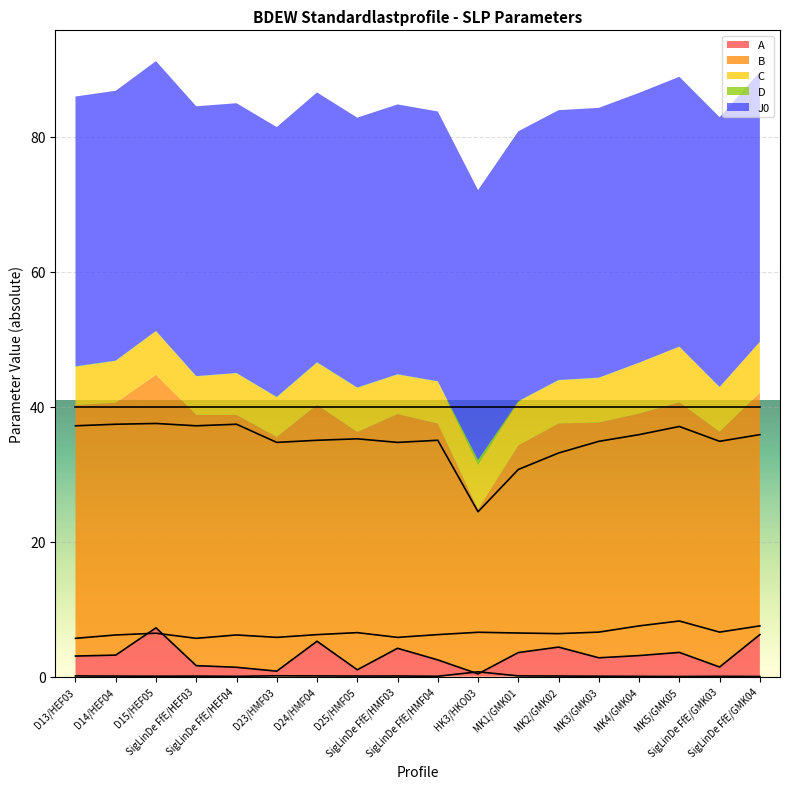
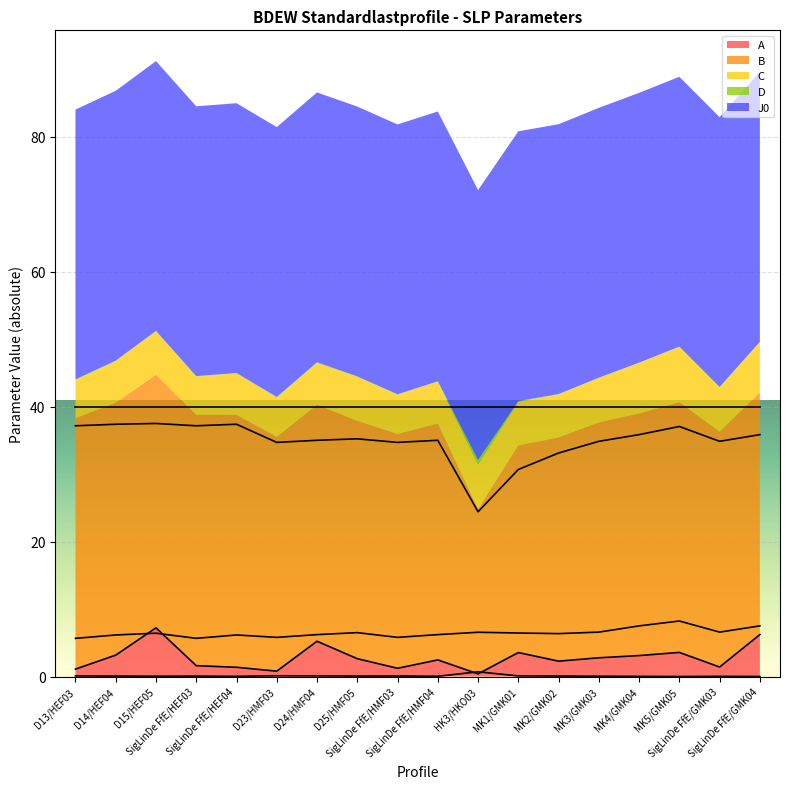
  {
    "A": {
-     "D13/HEF03": 3,
+     "D13/HEF03": 1,
      "D14/HEF04": 3,
      "D15/HEF05": 7,
      "SigLinDe FfE/HEF03": 2,
      "SigLinDe FfE/HEF04": 1,
      "D23/HMF03": 1,
      "D24/HMF04": 5,
-     "D25/HMF05": 1,
-     "SigLinDe FfE/HMF03": 4,
+     "D25/HMF05": 3,
+     "SigLinDe FfE/HMF03": 1,
      "SigLinDe FfE/HMF04": 2,
      "MK1/GMK01": 4,
-     "MK2/GMK02": 4,
+     "MK2/GMK02": 2,
      "MK3/GMK03": 3,
      "MK4/GMK04": 3,
      "MK5/GMK05": 4,
      "SigLinDe FfE/GMK03": 1,
      "SigLinDe FfE/GMK04": 6
    },
    "B": {
      "D14/HEF04": 37,
      "D15/HEF05": 38,
      "SigLinDe FfE/HEF03": 37,
      "SigLinDe FfE/HEF04": 37,
      "D23/HMF03": 35,
      "D25/HMF05": 35,
      "SigLinDe FfE/HMF03": 35,
      "SigLinDe FfE/HMF04": 35,
      "HK3/HKO03": 24,
      "MK1/GMK01": 31,
      "MK2/GMK02": 33,
      "MK3/GMK03": 35,
      "MK4/GMK04": 36,
      "MK5/GMK05": 37,
      "SigLinDe FfE/GMK03": 35,
      "SigLinDe FfE/GMK04": 36
    },
    "C": {
      "HK3/HKO03": 7
    },
    "D": {
      "HK3/HKO03": 1
    },
    "J0": {
      "D13/HEF03": 40,
      "D14/HEF04": 40,
      "D15/HEF05": 40,
      "SigLinDe FfE/HEF03": 40,
      "SigLinDe FfE/HEF04": 40,
      "D23/HMF03": 40,
      "D24/HMF04": 40,
      "D25/HMF05": 40,
      "SigLinDe FfE/HMF03": 40,
      "SigLinDe FfE/HMF04": 40,
      "HK3/HKO03": 40,
      "MK1/GMK01": 40,
      "MK2/GMK02": 40,
      "MK3/GMK03": 40,
      "MK4/GMK04": 40,
      "MK5/GMK05": 40,
      "SigLinDe FfE/GMK03": 40
    }
  }
